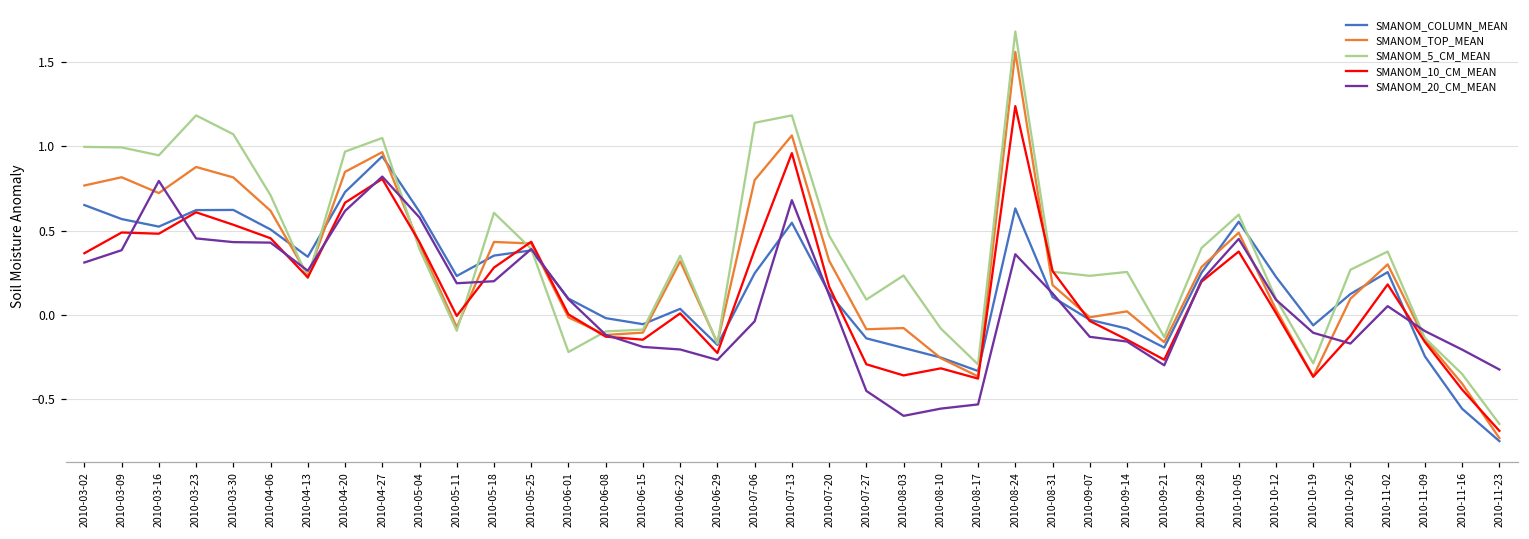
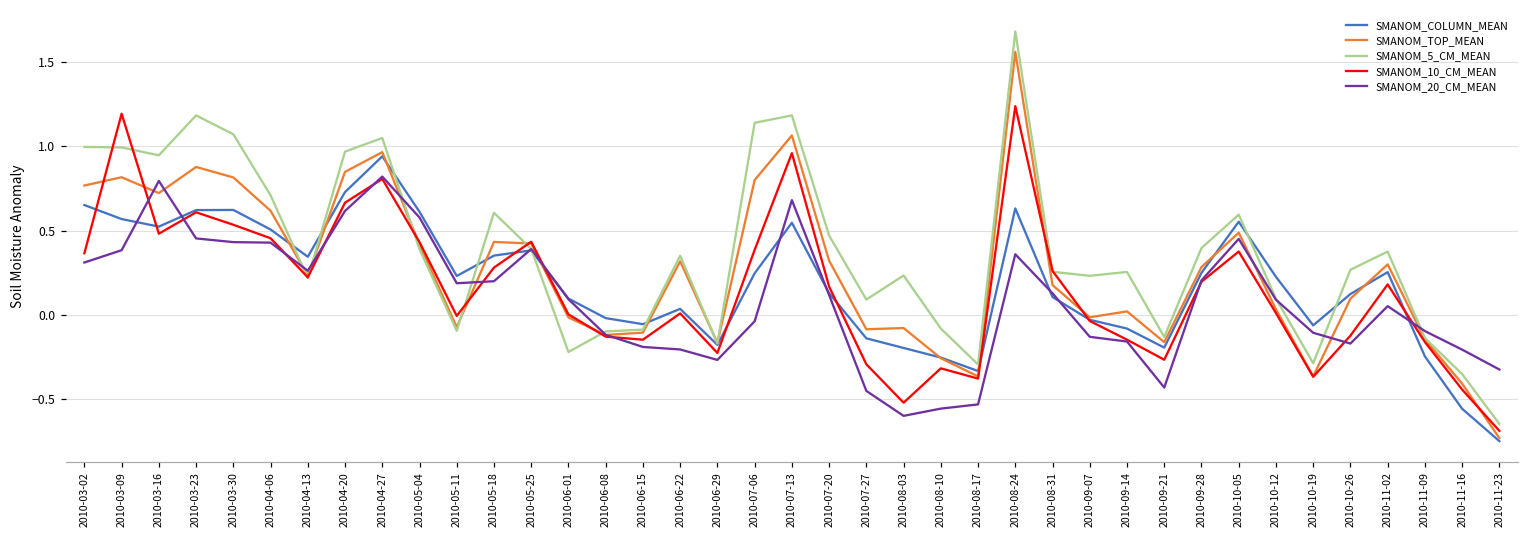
  {
    "SMANOM_COLUMN_MEAN": {
      "2010-03-02": 0.65,
      "2010-03-09": 0.57,
      "2010-03-16": 0.52,
      "2010-03-30": 0.62,
      "2010-04-06": 0.51,
      "2010-04-13": 0.35,
      "2010-04-20": 0.73,
      "2010-04-27": 0.94,
      "2010-05-04": 0.61,
      "2010-05-11": 0.23,
      "2010-05-18": 0.35,
      "2010-06-08": -0.02,
      "2010-06-15": -0.06,
      "2010-06-22": 0.04,
      "2010-07-06": 0.25,
      "2010-07-13": 0.55,
      "2010-07-27": -0.14,
      "2010-08-03": -0.20,
      "2010-08-17": -0.33,
      "2010-08-24": 0.63,
      "2010-08-31": 0.11,
      "2010-09-14": -0.08,
      "2010-09-21": -0.19,
      "2010-09-28": 0.25,
      "2010-10-05": 0.55,
      "2010-10-12": 0.23,
      "2010-10-19": -0.06,
      "2010-10-26": 0.12,
      "2010-11-02": 0.25,
      "2010-11-09": -0.25,
      "2010-11-16": -0.56,
      "2010-11-23": -0.75
    },
    "SMANOM_TOP_MEAN": {
      "2010-03-02": 0.77,
      "2010-03-09": 0.82,
      "2010-03-16": 0.72,
      "2010-03-23": 0.88,
      "2010-03-30": 0.82,
      "2010-04-06": 0.62,
      "2010-04-20": 0.85,
      "2010-04-27": 0.97,
      "2010-05-11": -0.07,
      "2010-05-18": 0.43,
      "2010-06-01": -0.02,
      "2010-06-15": -0.11,
      "2010-06-22": 0.32,
      "2010-07-06": 0.80,
      "2010-07-13": 1.07,
      "2010-07-20": 0.32,
      "2010-07-27": -0.09,
      "2010-08-03": -0.08,
      "2010-08-24": 1.56,
      "2010-08-31": 0.18,
      "2010-09-14": 0.02,
      "2010-09-21": -0.16,
      "2010-09-28": 0.28,
      "2010-10-05": 0.49,
      "2010-10-12": 0.03,
      "2010-10-26": 0.10,
      "2010-11-02": 0.30,
      "2010-11-16": -0.41,
      "2010-11-23": -0.73
    },
    "SMANOM_5_CM_MEAN": {
      "2010-03-02": 1.00,
      "2010-03-09": 0.99,
      "2010-03-16": 0.95,
      "2010-03-23": 1.18,
      "2010-03-30": 1.07,
      "2010-04-06": 0.71,
      "2010-04-20": 0.97,
      "2010-04-27": 1.05,
      "2010-05-04": 0.39,
      "2010-05-11": -0.09,
      "2010-05-18": 0.61,
      "2010-06-01": -0.22,
      "2010-06-08": -0.10,
      "2010-06-15": -0.09,
      "2010-06-22": 0.35,
      "2010-07-06": 1.14,
      "2010-07-13": 1.18,
      "2010-07-20": 0.47,
      "2010-07-27": 0.09,
      "2010-08-03": 0.23,
      "2010-08-10": -0.08,
      "2010-08-17": -0.29,
      "2010-08-24": 1.68,
      "2010-09-07": 0.23,
      "2010-09-14": 0.26,
      "2010-09-21": -0.13,
      "2010-09-28": 0.40,
      "2010-10-05": 0.60,
      "2010-10-19": -0.29,
      "2010-10-26": 0.27,
      "2010-11-02": 0.38,
      "2010-11-16": -0.35,
      "2010-11-23": -0.65
    },
    "SMANOM_10_CM_MEAN": {
      "2010-03-02": 0.37,
-     "2010-03-09": 0.49,
+     "2010-03-09": 1.19,
      "2010-03-16": 0.48,
      "2010-03-30": 0.54,
      "2010-04-06": 0.46,
      "2010-04-20": 0.67,
      "2010-05-11": -0.01,
      "2010-05-18": 0.28,
      "2010-06-01": 0.00,
      "2010-06-15": -0.15,
      "2010-06-22": 0.01,
      "2010-06-29": -0.23,
      "2010-07-06": 0.39,
      "2010-07-13": 0.96,
      "2010-07-20": 0.17,
      "2010-07-27": -0.29,
-     "2010-08-03": -0.36,
+     "2010-08-03": -0.52,
      "2010-08-10": -0.32,
      "2010-08-24": 1.24,
      "2010-09-21": -0.27,
      "2010-10-05": 0.38,
      "2010-10-12": 0.01,
      "2010-10-26": -0.12,
      "2010-11-02": 0.18,
      "2010-11-16": -0.44,
      "2010-11-23": -0.69
    },
    "SMANOM_20_CM_MEAN": {
      "2010-03-02": 0.31,
      "2010-03-09": 0.38,
      "2010-03-16": 0.80,
      "2010-03-23": 0.45,
      "2010-03-30": 0.43,
      "2010-04-06": 0.43,
      "2010-04-13": 0.26,
      "2010-04-20": 0.62,
      "2010-05-04": 0.58,
      "2010-05-11": 0.19,
      "2010-05-18": 0.20,
      "2010-06-15": -0.19,
      "2010-06-22": -0.21,
      "2010-06-29": -0.27,
      "2010-07-06": -0.04,
      "2010-07-13": 0.68,
      "2010-07-27": -0.45,
      "2010-08-03": -0.60,
      "2010-08-10": -0.56,
      "2010-08-17": -0.53,
      "2010-08-24": 0.36,
      "2010-08-31": 0.13,
      "2010-09-07": -0.13,
-     "2010-09-21": -0.30,
+     "2010-09-21": -0.43,
      "2010-10-05": 0.45,
      "2010-10-19": -0.11,
      "2010-10-26": -0.17,
      "2010-11-02": 0.05,
      "2010-11-09": -0.10,
      "2010-11-16": -0.21,
      "2010-11-23": -0.32
    }
  }
